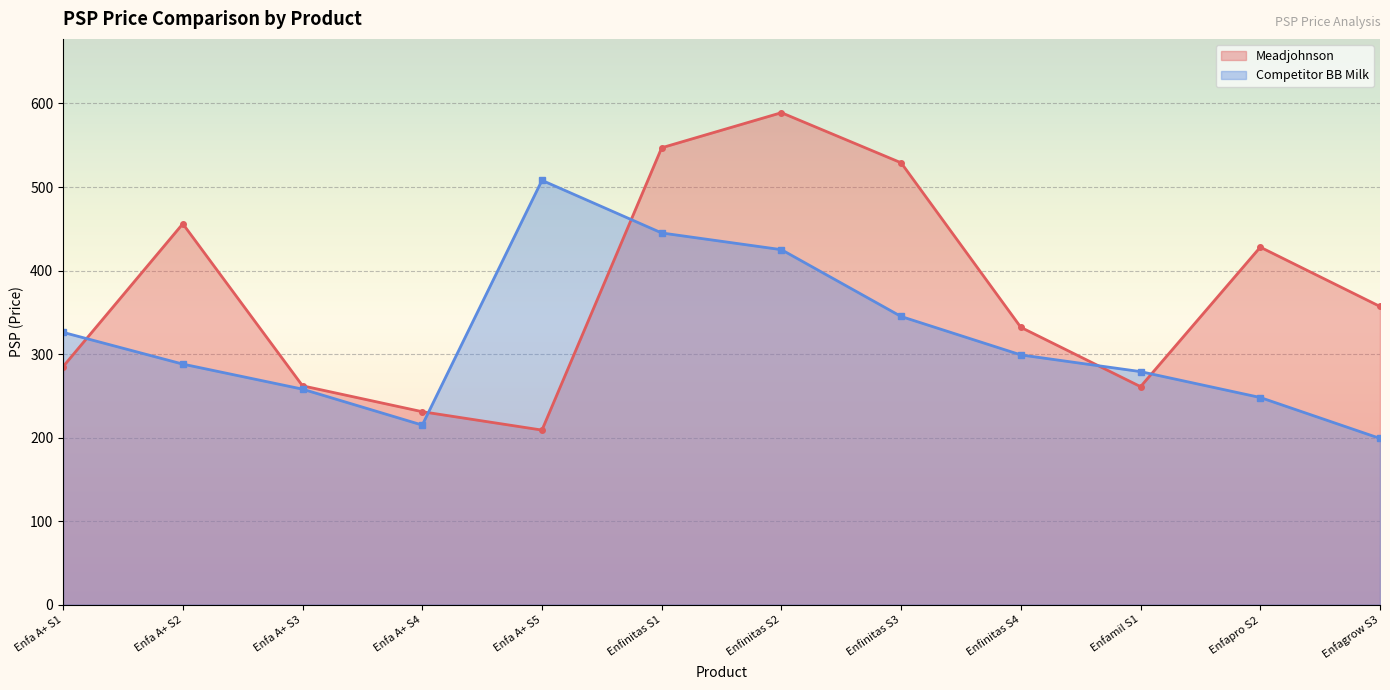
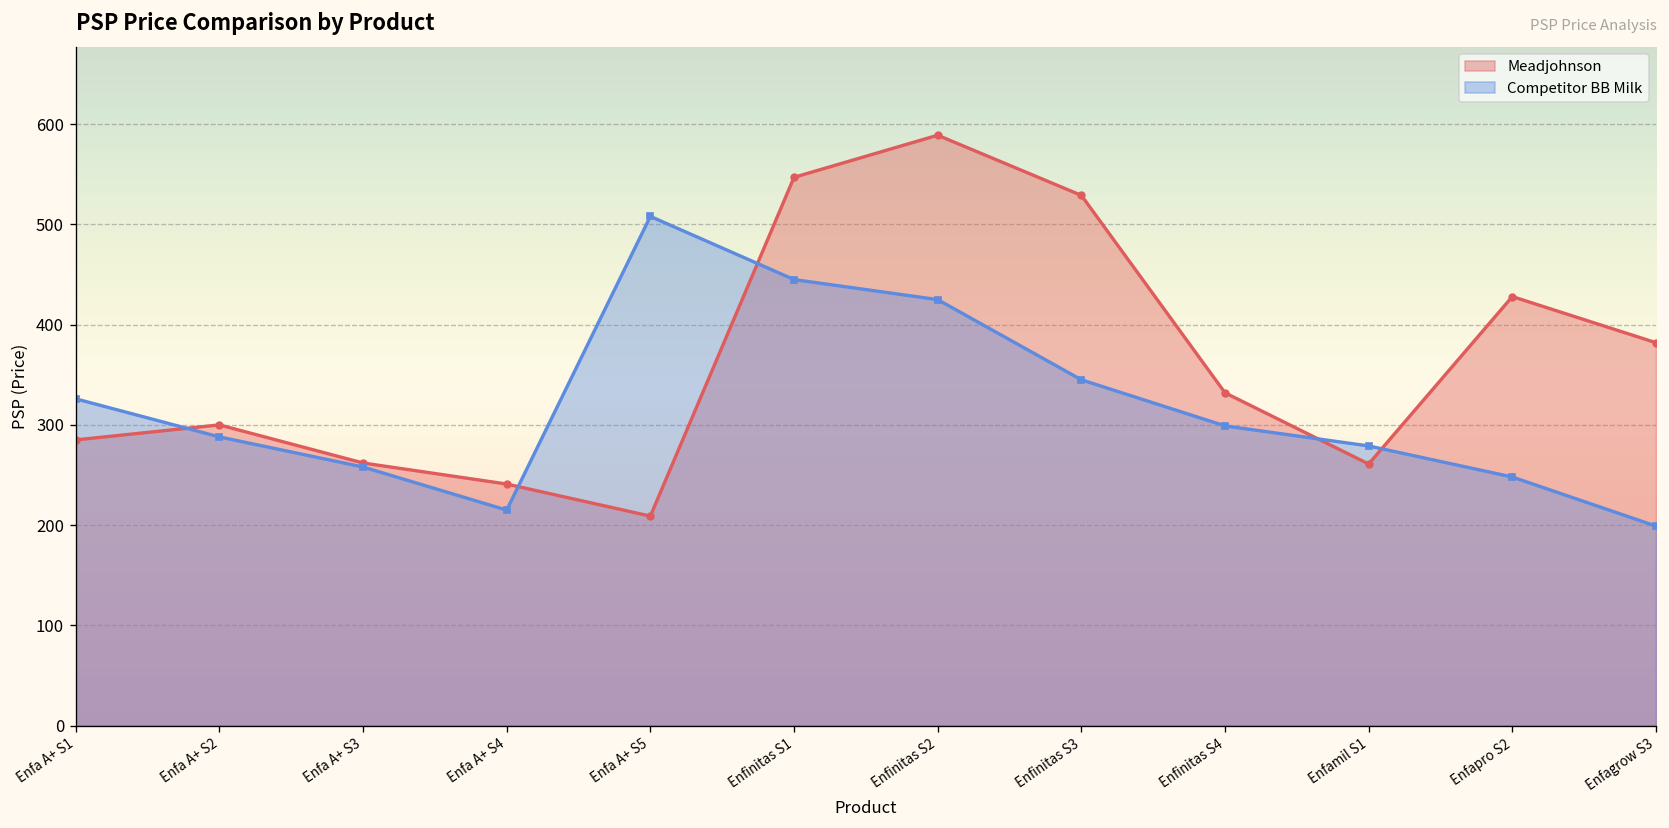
  {
    "Meadjohnson": {
      "Enfa A+ S1": 290,
-     "Enfa A+ S2": 460,
+     "Enfa A+ S2": 300,
      "Enfa A+ S3": 260,
-     "Enfa A+ S4": 230,
+     "Enfa A+ S4": 240,
      "Enfa A+ S5": 210,
      "Enfinitas S1": 550,
      "Enfinitas S2": 590,
      "Enfinitas S3": 530,
      "Enfinitas S4": 330,
      "Enfamil S1": 260,
      "Enfapro S2": 430,
-     "Enfagrow S3": 360
+     "Enfagrow S3": 380
    },
    "Competitor BB Milk": {
      "Enfa A+ S1": 330,
      "Enfa A+ S2": 290,
      "Enfa A+ S3": 260,
      "Enfa A+ S4": 220,
      "Enfa A+ S5": 510,
      "Enfinitas S1": 450,
      "Enfinitas S2": 430,
      "Enfinitas S3": 350,
      "Enfinitas S4": 300,
      "Enfamil S1": 280,
      "Enfapro S2": 250,
      "Enfagrow S3": 200
    }
  }
